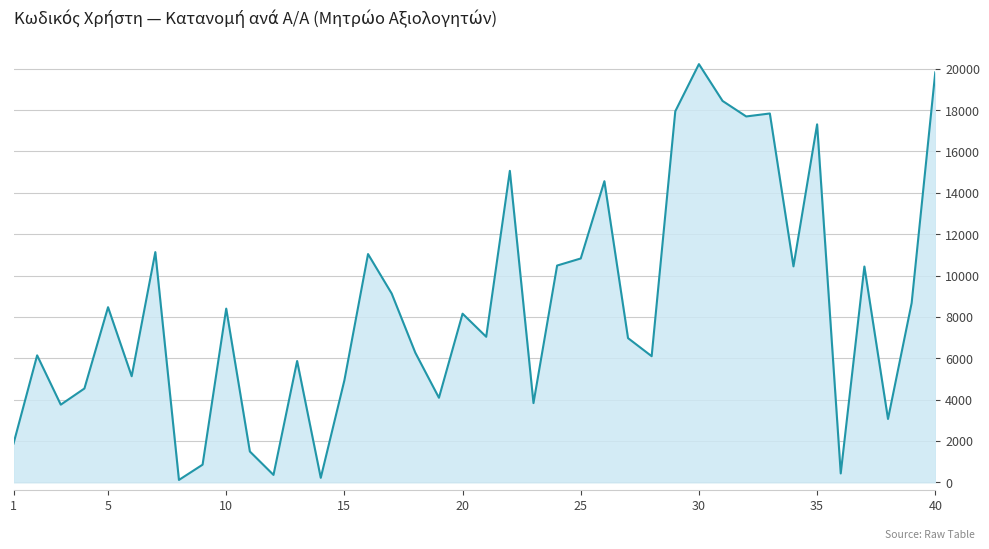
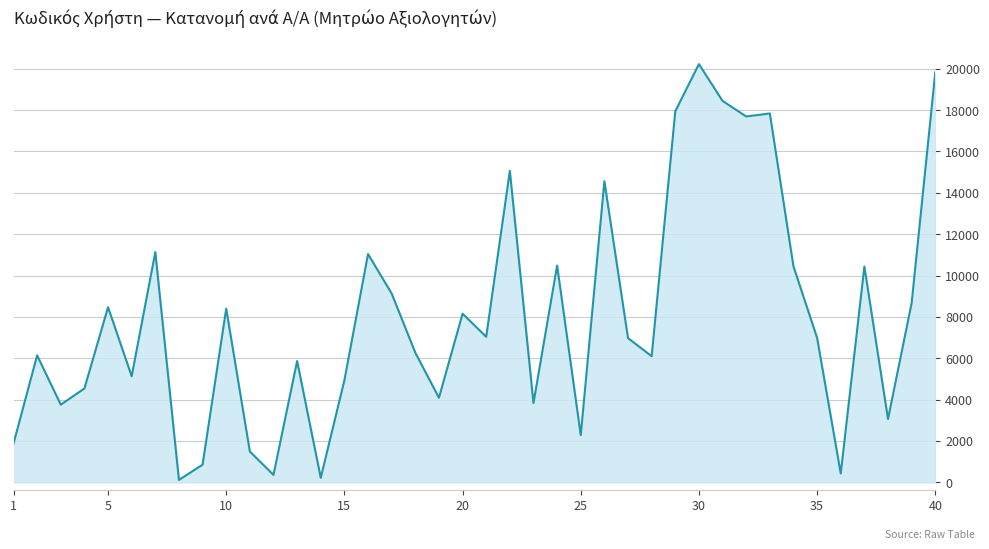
  {
    "1": 1900,
    "5": 8500,
    "10": 8400,
    "15": 4900,
    "20": 8200,
-   "25": 10800,
+   "25": 2300,
    "30": 20200,
-   "35": 17300,
+   "35": 7000,
    "40": 19800
  }
